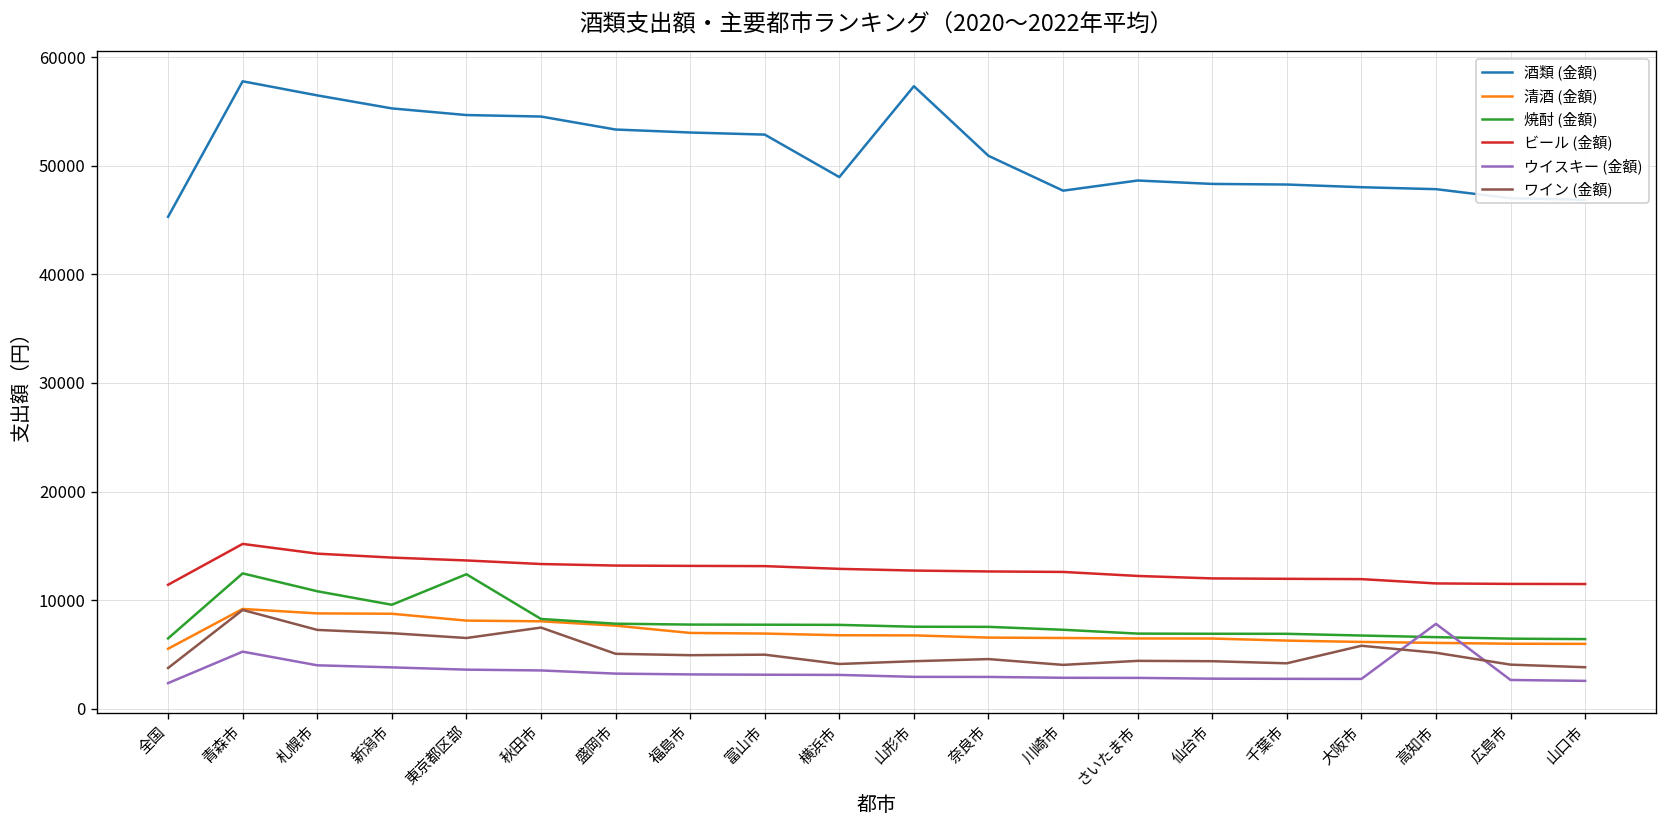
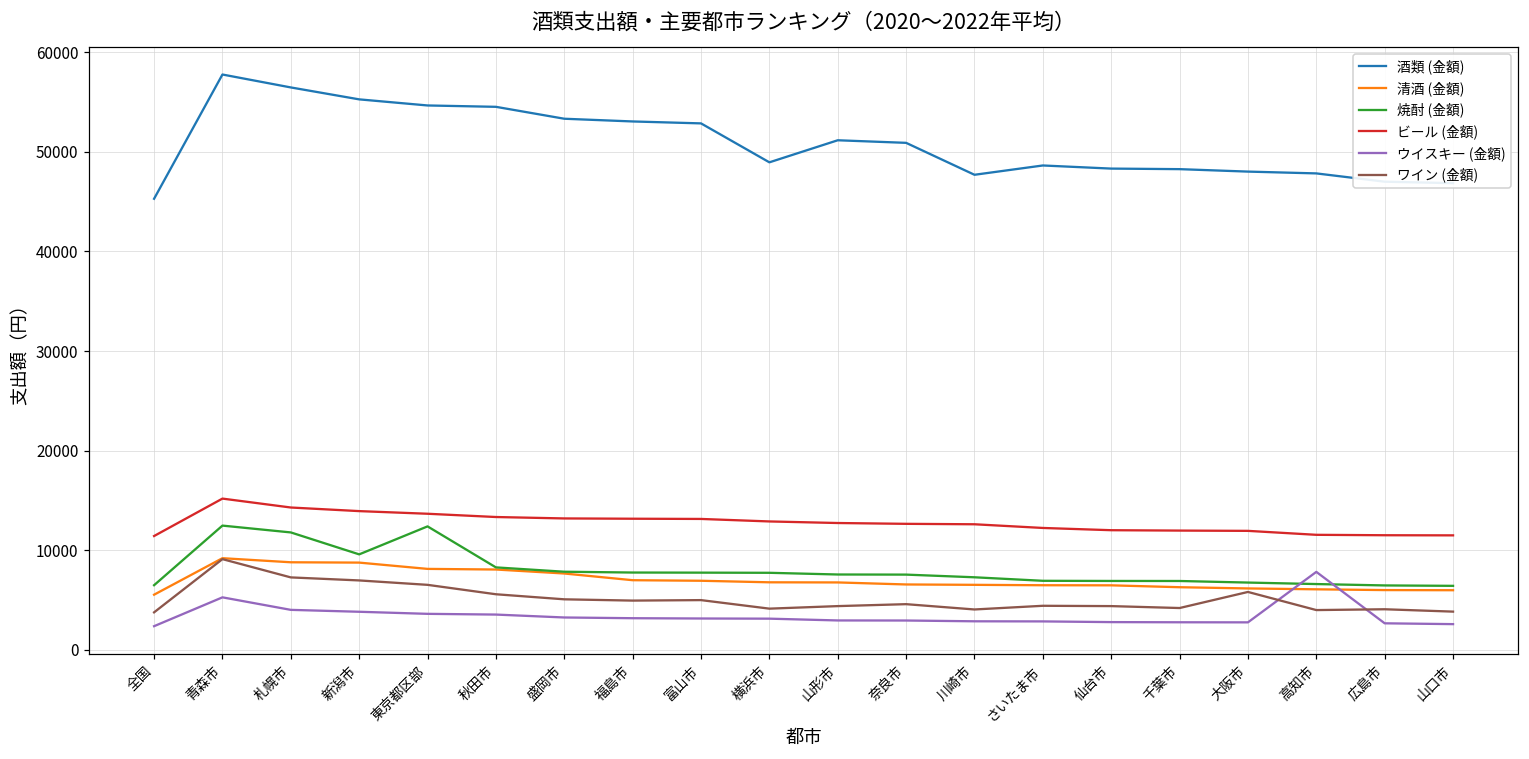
  {
    "酒類 (金額)": {
      "全国": 45000,
      "青森市": 58000,
      "札幌市": 56000,
      "新潟市": 55000,
      "東京都区部": 55000,
      "秋田市": 55000,
      "盛岡市": 53000,
      "福島市": 53000,
      "富山市": 53000,
      "横浜市": 49000,
-     "山形市": 57000,
+     "山形市": 51000,
      "奈良市": 51000,
      "川崎市": 48000,
      "さいたま市": 49000,
      "仙台市": 48000,
      "千葉市": 48000,
      "大阪市": 48000,
      "高知市": 48000
    },
    "清酒 (金額)": {
      "全国": 6000,
      "札幌市": 9000,
      "新潟市": 9000,
      "東京都区部": 8000,
      "福島市": 7000,
      "富山市": 7000,
      "横浜市": 7000,
      "山形市": 7000,
      "奈良市": 7000,
      "川崎市": 7000,
      "さいたま市": 6000,
      "仙台市": 6000,
      "千葉市": 6000,
      "大阪市": 6000,
      "高知市": 6000,
      "広島市": 6000,
      "山口市": 6000
    },
    "焼酎 (金額)": {
      "全国": 6000,
      "青森市": 12000,
-     "札幌市": 11000,
+     "札幌市": 12000,
      "新潟市": 10000,
      "東京都区部": 12000,
      "福島市": 8000,
      "富山市": 8000,
      "横浜市": 8000,
      "山形市": 8000,
      "奈良市": 8000,
      "川崎市": 7000,
      "さいたま市": 7000,
      "仙台市": 7000,
      "千葉市": 7000,
      "大阪市": 7000,
      "高知市": 7000,
      "広島市": 6000,
      "山口市": 6000
    },
    "ビール (金額)": {
      "全国": 11000,
      "青森市": 15000,
      "札幌市": 14000,
      "新潟市": 14000,
      "東京都区部": 14000,
      "秋田市": 13000,
      "盛岡市": 13000,
      "福島市": 13000,
      "富山市": 13000,
      "横浜市": 13000,
      "山形市": 13000,
      "奈良市": 13000,
      "川崎市": 13000,
      "さいたま市": 12000,
      "仙台市": 12000,
      "千葉市": 12000,
      "大阪市": 12000,
      "高知市": 12000,
      "広島市": 12000,
      "山口市": 11000
    },
    "ウイスキー (金額)": {
      "全国": 2000,
      "青森市": 5000,
      "札幌市": 4000,
      "新潟市": 4000,
      "東京都区部": 4000,
      "秋田市": 4000,
      "盛岡市": 3000,
      "福島市": 3000,
      "富山市": 3000,
      "横浜市": 3000,
      "山形市": 3000,
      "奈良市": 3000,
      "川崎市": 3000,
      "さいたま市": 3000,
      "仙台市": 3000,
      "千葉市": 3000,
      "大阪市": 3000,
      "高知市": 8000,
      "広島市": 3000,
      "山口市": 3000
    },
    "ワイン (金額)": {
      "全国": 4000,
      "札幌市": 7000,
      "新潟市": 7000,
      "東京都区部": 7000,
-     "秋田市": 7000,
+     "秋田市": 6000,
      "盛岡市": 5000,
      "福島市": 5000,
      "富山市": 5000,
      "横浜市": 4000,
      "山形市": 4000,
      "奈良市": 5000,
      "川崎市": 4000,
      "さいたま市": 4000,
      "仙台市": 4000,
      "千葉市": 4000,
      "大阪市": 6000,
-     "高知市": 5000,
+     "高知市": 4000,
      "広島市": 4000,
      "山口市": 4000
    }
  }
